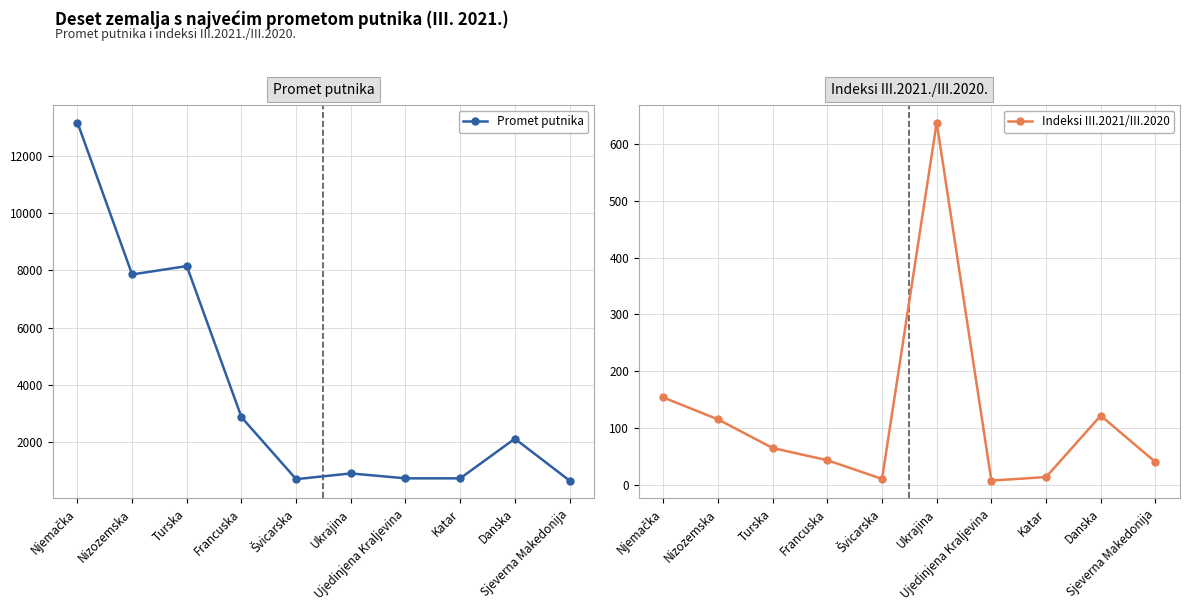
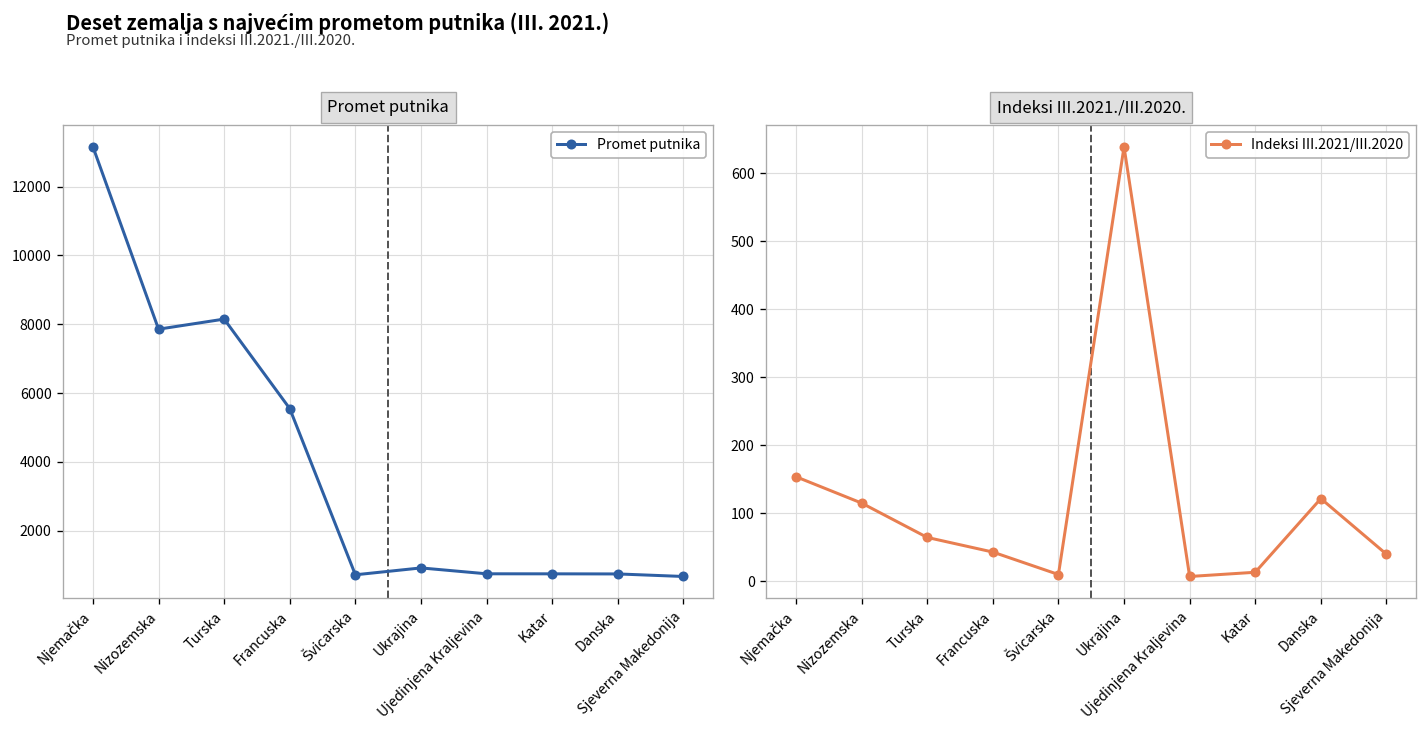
  {
    "Promet putnika": {
      "Njemačka": 13200,
      "Nizozemska": 7900,
      "Turska": 8100,
-     "Francuska": 2900,
+     "Francuska": 5500,
      "Švicarska": 700,
      "Ukrajina": 900,
      "Ujedinjena Kraljevina": 700,
      "Katar": 700,
-     "Danska": 2100,
+     "Danska": 700,
      "Sjeverna Makedonija": 700
    },
    "Indeksi III.2021./III.2020.": {
      "Njemačka": 150,
      "Nizozemska": 110,
      "Turska": 60,
      "Francuska": 40,
      "Švicarska": 10,
      "Ukrajina": 640,
      "Ujedinjena Kraljevina": 10,
      "Katar": 10,
      "Danska": 120,
      "Sjeverna Makedonija": 40
    }
  }
